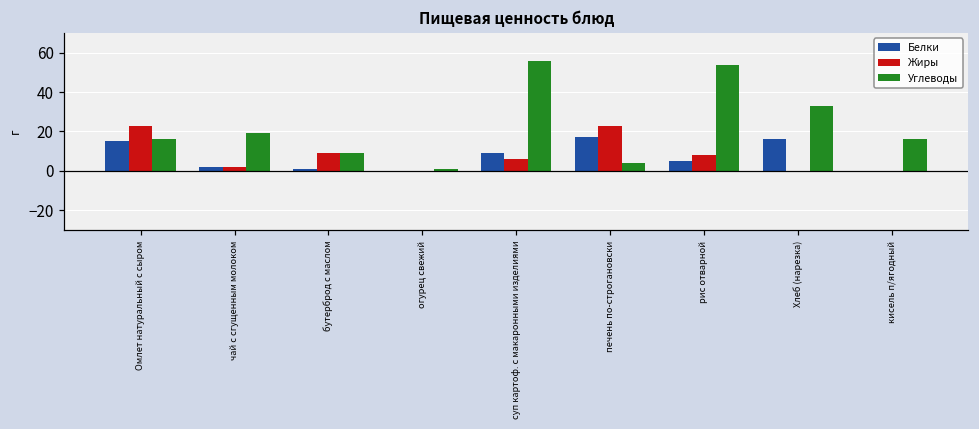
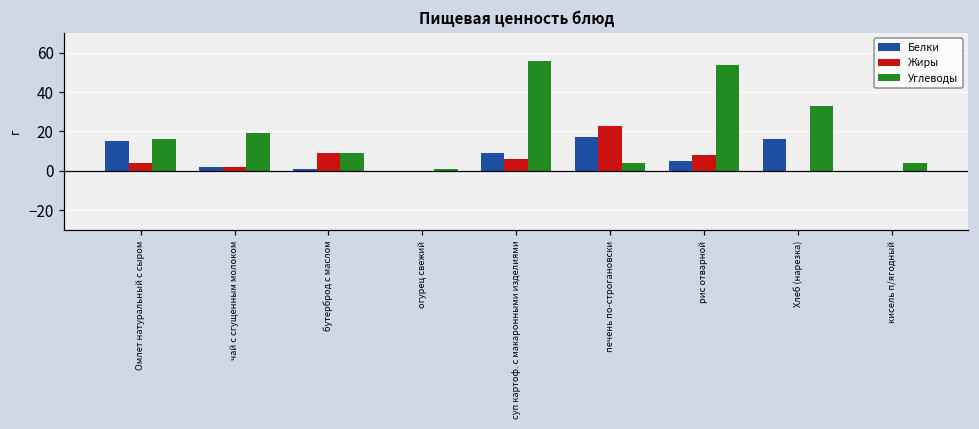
  {
    "Белки": {
      "Омлет натуральный с сыром": 15,
      "чай с сгущенным молоком": 2,
      "огурец свежий": 0,
      "суп картоф. с макаронными изделиями": 9,
      "печень по-строгановски": 17,
      "рис отварной": 5,
      "Хлеб (нарезка)": 16,
      "кисель п/ягодный": 0
    },
    "Жиры": {
-     "Омлет натуральный с сыром": 23,
+     "Омлет натуральный с сыром": 4,
      "чай с сгущенным молоком": 2,
      "бутерброд с маслом": 9,
      "огурец свежий": 0,
      "суп картоф. с макаронными изделиями": 6,
      "печень по-строгановски": 23,
      "рис отварной": 8,
      "Хлеб (нарезка)": 0,
      "кисель п/ягодный": 0
    },
    "Углеводы": {
      "Омлет натуральный с сыром": 16,
      "чай с сгущенным молоком": 19,
      "бутерброд с маслом": 9,
      "суп картоф. с макаронными изделиями": 56,
      "печень по-строгановски": 4,
      "рис отварной": 54,
      "Хлеб (нарезка)": 33,
-     "кисель п/ягодный": 16
+     "кисель п/ягодный": 4
    }
  }
